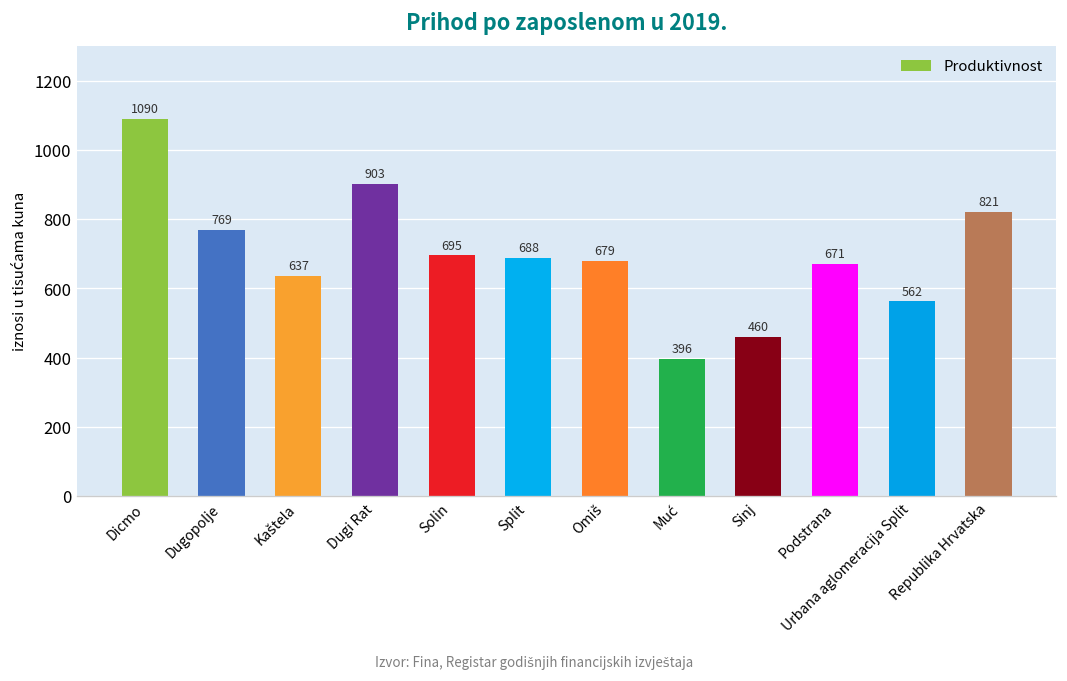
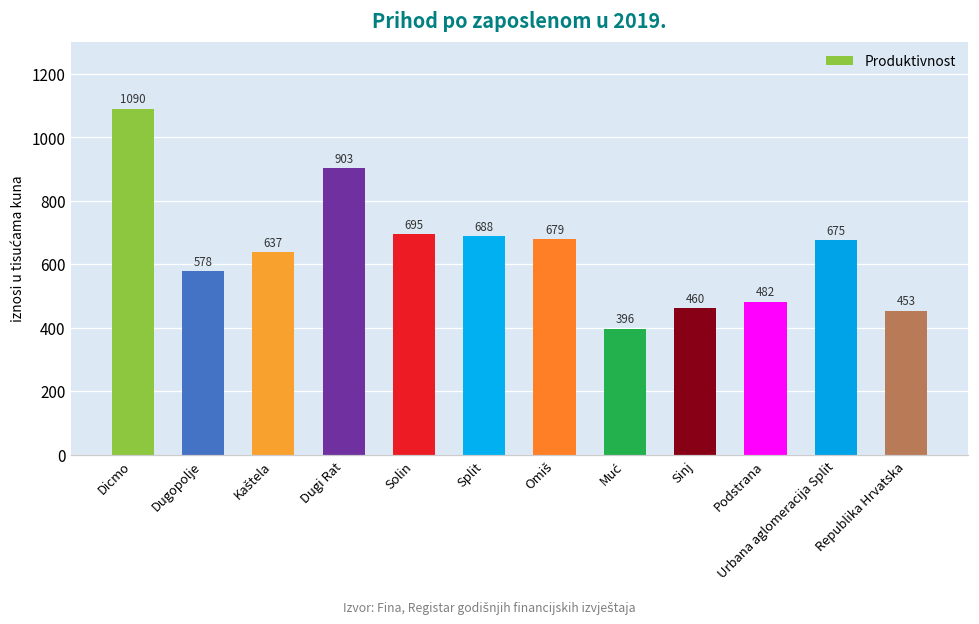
  {
    "Dicmo": 1090,
-   "Dugopolje": 769,
+   "Dugopolje": 578,
    "Kaštela": 637,
    "Dugi Rat": 903,
    "Solin": 695,
    "Split": 688,
    "Omiš": 679,
    "Muć": 396,
    "Sinj": 460,
-   "Podstrana": 671,
-   "Urbana aglomeracija Split": 562,
-   "Republika Hrvatska": 821
+   "Podstrana": 482,
+   "Urbana aglomeracija Split": 675,
+   "Republika Hrvatska": 453
  }
